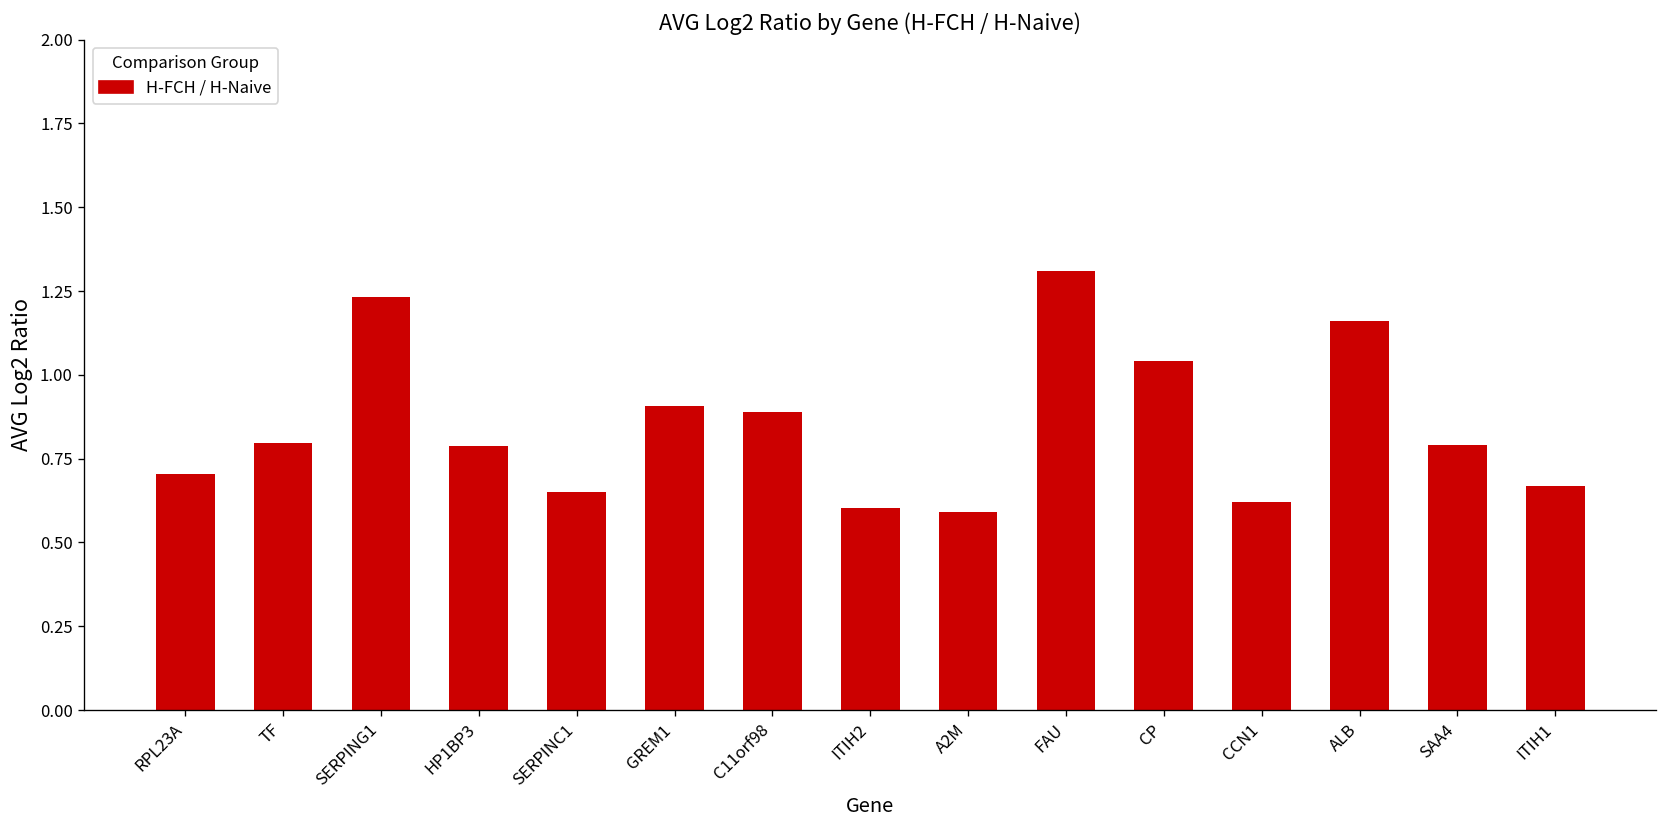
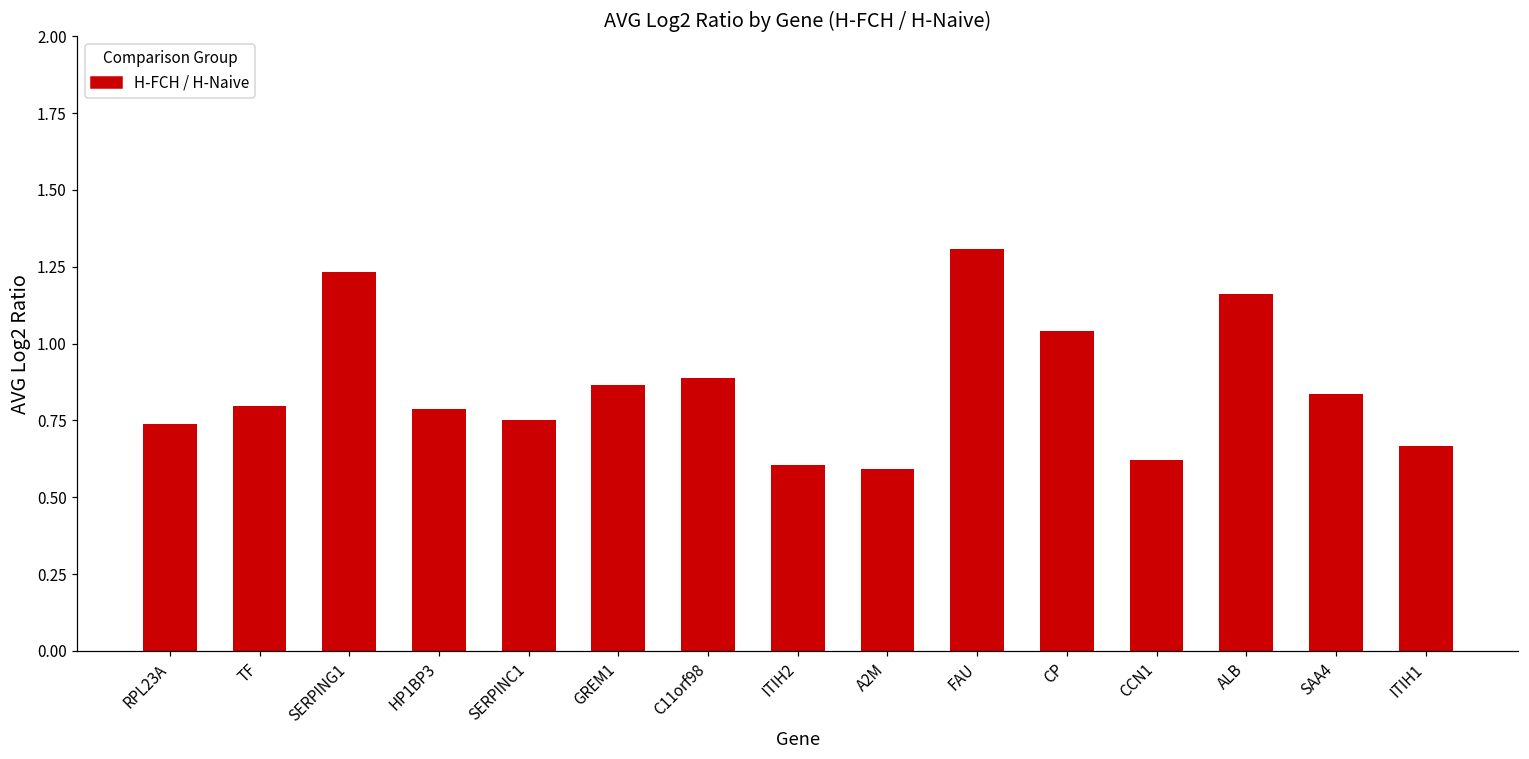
  {
-   "RPL23A": 0.70,
+   "RPL23A": 0.74,
    "TF": 0.80,
    "SERPING1": 1.23,
    "HP1BP3": 0.79,
-   "SERPINC1": 0.65,
-   "GREM1": 0.91,
+   "SERPINC1": 0.75,
+   "GREM1": 0.87,
    "C11orf98": 0.89,
    "ITIH2": 0.60,
    "A2M": 0.59,
    "FAU": 1.31,
    "CP": 1.04,
    "CCN1": 0.62,
    "ALB": 1.16,
-   "SAA4": 0.79,
+   "SAA4": 0.84,
    "ITIH1": 0.67
  }
